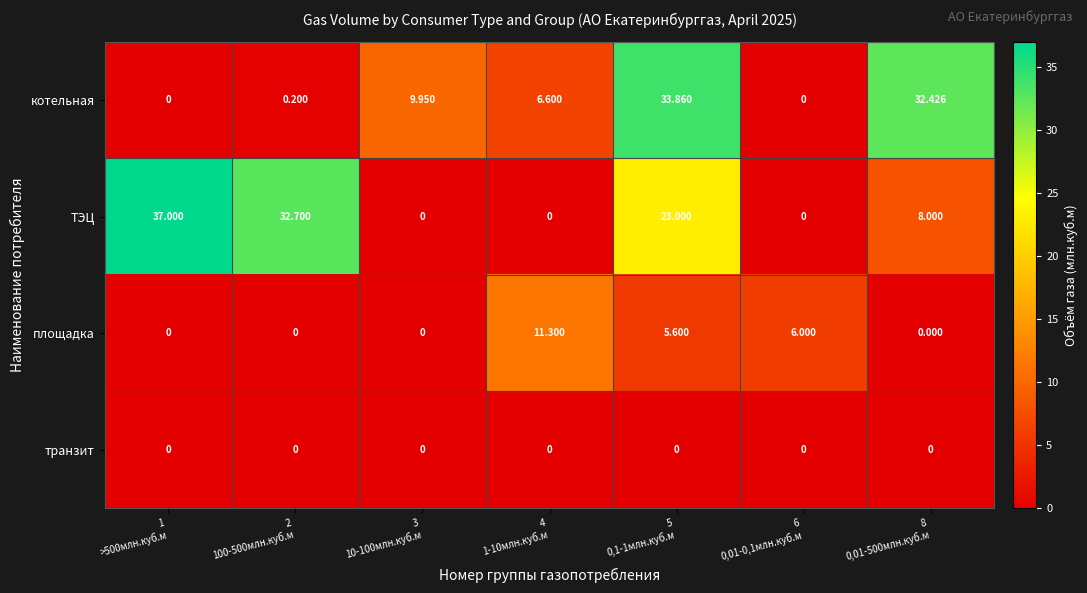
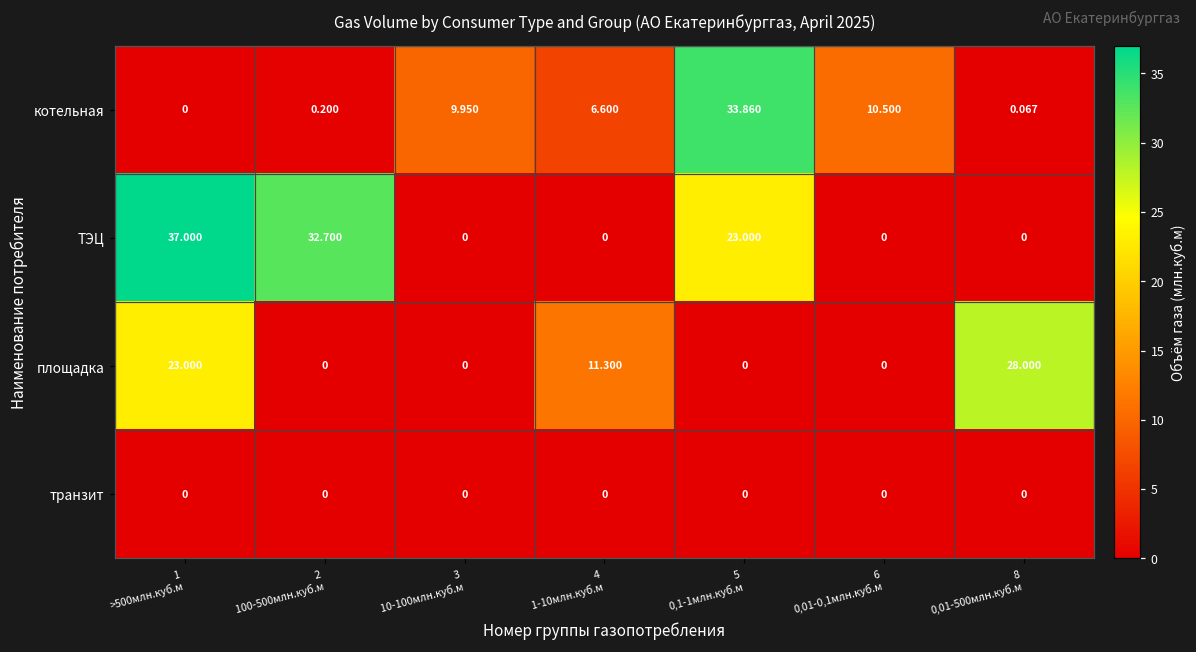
  {
    "котельная": {
      "1 >500млн.куб.м": 0,
      "2 100-500млн.куб.м": 0.200,
      "3 10-100млн.куб.м": 9.950,
      "4 1-10млн.куб.м": 6.600,
      "5 0,1-1млн.куб.м": 33.860,
-     "6 0,01-0,1млн.куб.м": 0,
-     "8 0,01-500млн.куб.м": 32.426
+     "6 0,01-0,1млн.куб.м": 10.500,
+     "8 0,01-500млн.куб.м": 0.067
    },
    "ТЭЦ": {
      "1 >500млн.куб.м": 37.000,
      "2 100-500млн.куб.м": 32.700,
      "3 10-100млн.куб.м": 0,
      "4 1-10млн.куб.м": 0,
      "5 0,1-1млн.куб.м": 23.000,
      "6 0,01-0,1млн.куб.м": 0,
-     "8 0,01-500млн.куб.м": 8.000
+     "8 0,01-500млн.куб.м": 0
    },
    "площадка": {
-     "1 >500млн.куб.м": 0,
+     "1 >500млн.куб.м": 23.000,
      "2 100-500млн.куб.м": 0,
      "3 10-100млн.куб.м": 0,
      "4 1-10млн.куб.м": 11.300,
-     "5 0,1-1млн.куб.м": 5.600,
-     "6 0,01-0,1млн.куб.м": 6.000,
-     "8 0,01-500млн.куб.м": 0.000
+     "5 0,1-1млн.куб.м": 0,
+     "6 0,01-0,1млн.куб.м": 0,
+     "8 0,01-500млн.куб.м": 28.000
    },
    "транзит": {
      "1 >500млн.куб.м": 0,
      "2 100-500млн.куб.м": 0,
      "3 10-100млн.куб.м": 0,
      "4 1-10млн.куб.м": 0,
      "5 0,1-1млн.куб.м": 0,
      "6 0,01-0,1млн.куб.м": 0,
      "8 0,01-500млн.куб.м": 0
    }
  }
